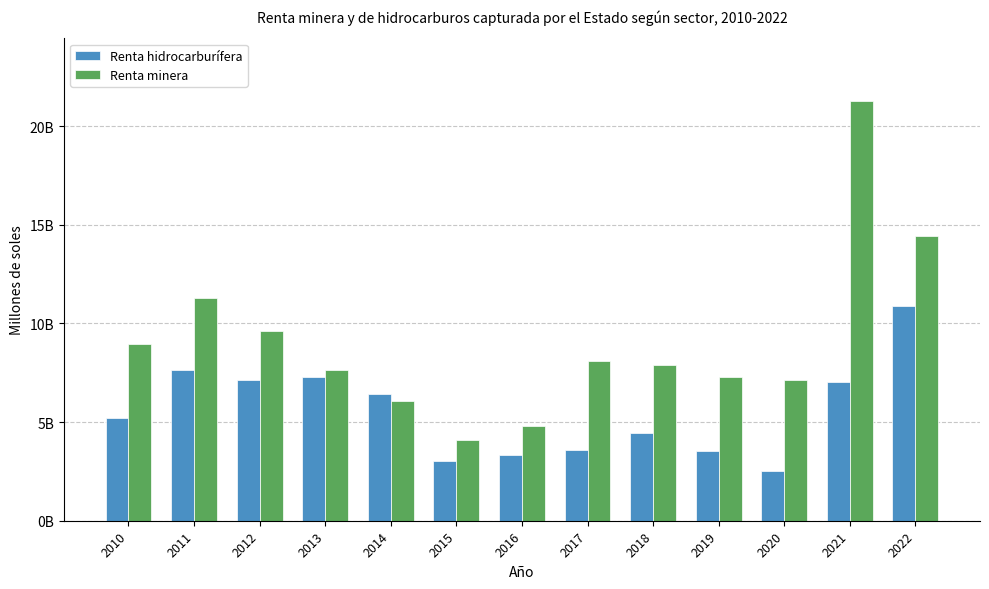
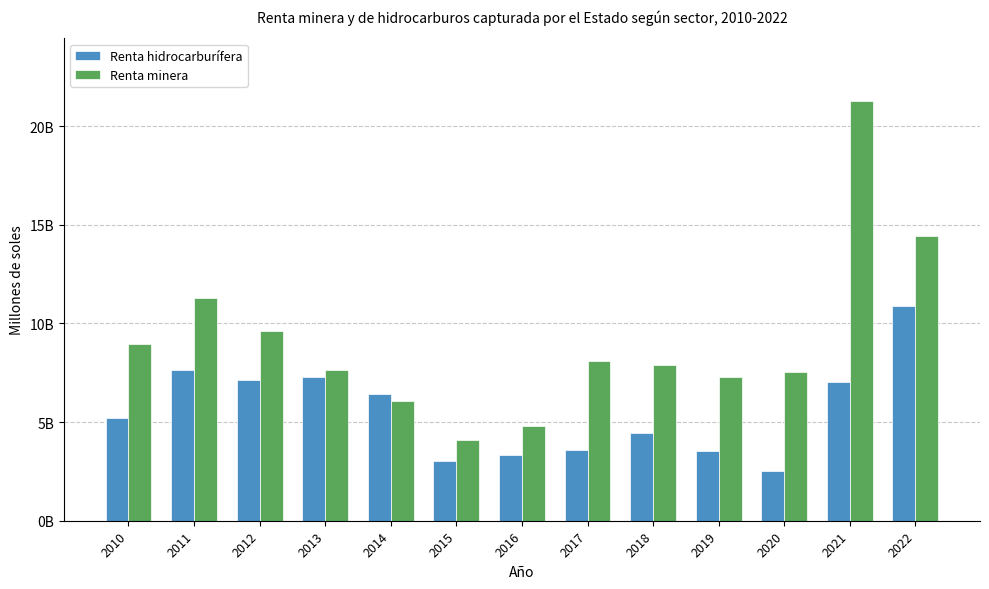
  {
    "Renta hidrocarburífera": {
      "2010": 5200000000,
      "2011": 7700000000,
      "2012": 7100000000,
      "2013": 7300000000,
      "2014": 6400000000,
      "2015": 3000000000,
      "2016": 3300000000,
      "2017": 3600000000,
      "2018": 4500000000,
      "2019": 3500000000,
      "2020": 2500000000,
      "2021": 7000000000,
      "2022": 10900000000
    },
    "Renta minera": {
      "2010": 9000000000,
      "2011": 11300000000,
      "2012": 9600000000,
      "2013": 7600000000,
      "2014": 6100000000,
      "2015": 4100000000,
      "2016": 4800000000,
      "2017": 8100000000,
      "2018": 7900000000,
      "2019": 7300000000,
-     "2020": 7100000000,
+     "2020": 7500000000,
      "2021": 21300000000,
      "2022": 14400000000
    }
  }
